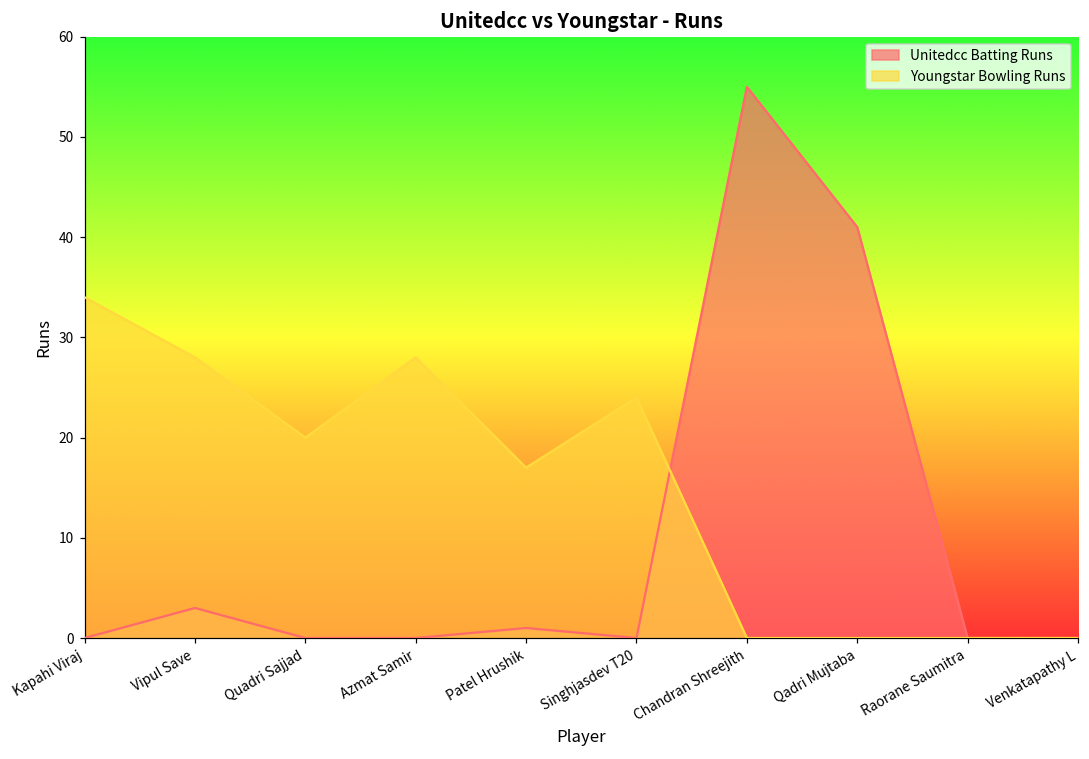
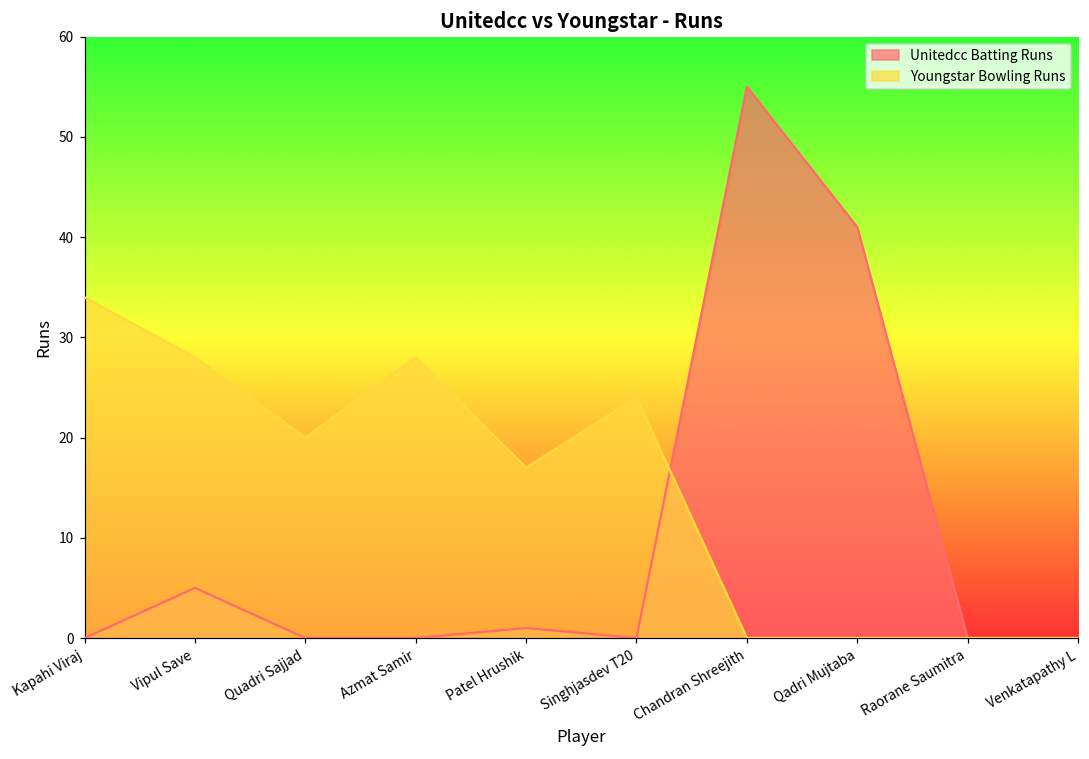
  {
    "Unitedcc Batting Runs": {
      "Kapahi Viraj": 0,
-     "Vipul Save": 3,
+     "Vipul Save": 5,
      "Quadri Sajjad": 0,
      "Azmat Samir": 0,
      "Patel Hrushik": 1,
      "Singhjasdev T20": 0,
      "Chandran Shreejith": 55,
      "Qadri Mujtaba": 41
    },
    "Youngstar Bowling Runs": {
      "Kapahi Viraj": 34,
      "Vipul Save": 28,
      "Quadri Sajjad": 20,
      "Azmat Samir": 28,
      "Patel Hrushik": 17,
      "Singhjasdev T20": 24,
      "Chandran Shreejith": 0,
      "Qadri Mujtaba": 0
    }
  }
